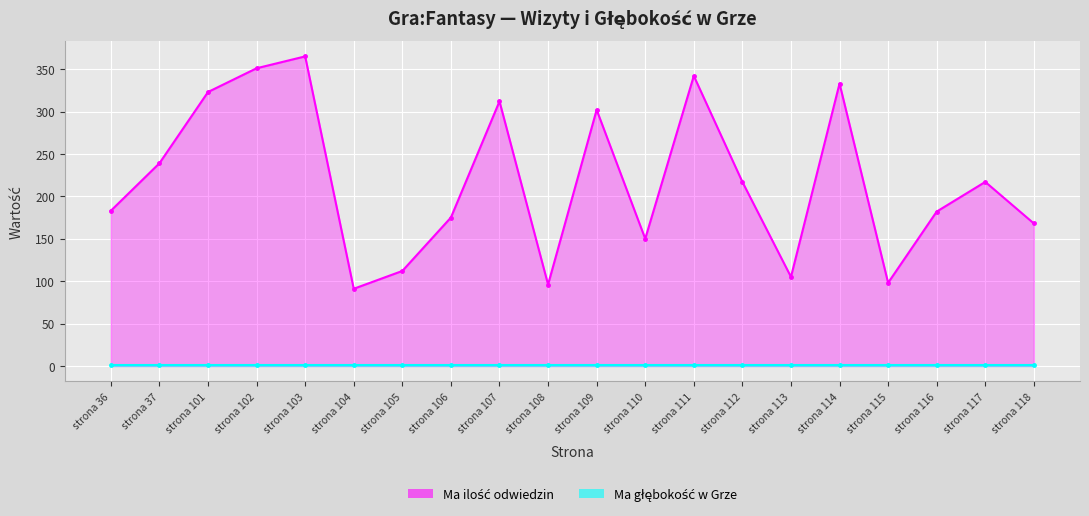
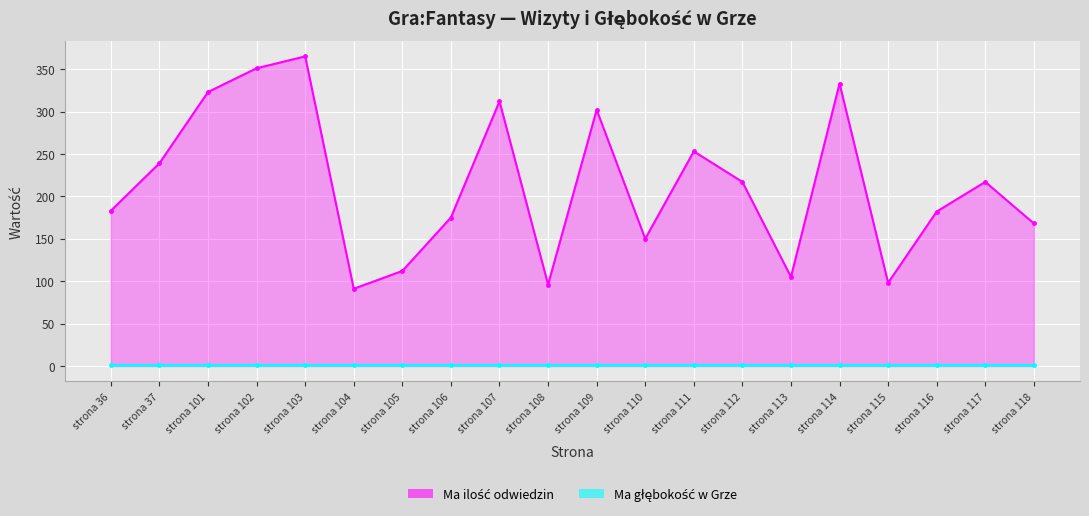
  {
    "Ma ilość odwiedzin": {
      "strona 36": 180,
      "strona 37": 240,
      "strona 101": 320,
      "strona 102": 350,
      "strona 103": 370,
      "strona 104": 90,
      "strona 105": 110,
      "strona 106": 180,
      "strona 107": 310,
      "strona 108": 100,
      "strona 109": 300,
      "strona 110": 150,
-     "strona 111": 340,
+     "strona 111": 250,
      "strona 112": 220,
      "strona 113": 110,
      "strona 114": 330,
      "strona 115": 100,
      "strona 116": 180,
      "strona 117": 220,
      "strona 118": 170
    },
    "Ma głębokość w Grze": {
      "strona 36": 0,
      "strona 37": 0,
      "strona 101": 0,
      "strona 102": 0,
      "strona 103": 0,
      "strona 104": 0,
      "strona 105": 0,
      "strona 106": 0,
      "strona 107": 0,
      "strona 108": 0,
      "strona 109": 0,
      "strona 110": 0,
      "strona 111": 0,
      "strona 112": 0,
      "strona 113": 0,
      "strona 114": 0,
      "strona 115": 0,
      "strona 116": 0,
      "strona 117": 0,
      "strona 118": 0
    }
  }
